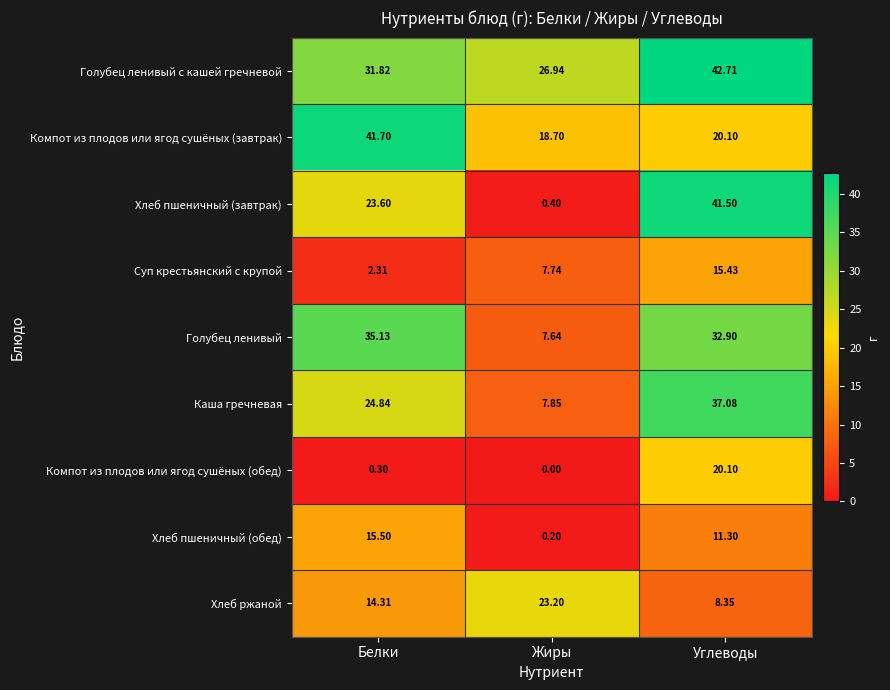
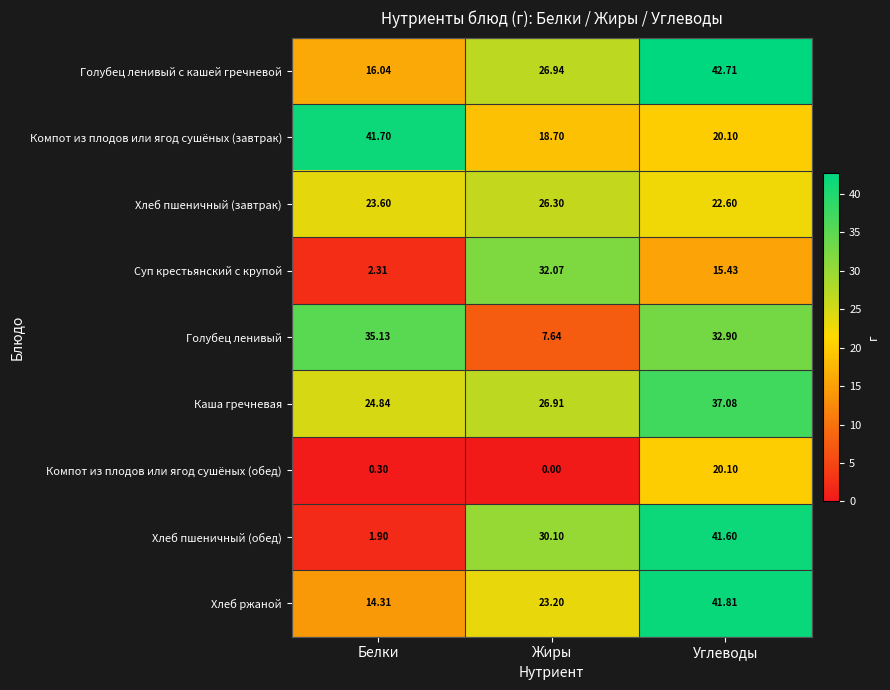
  {
    "Голубец ленивый с кашей гречневой": {
-     "Белки": 31.82,
+     "Белки": 16.04,
      "Жиры": 26.94,
      "Углеводы": 42.71
    },
    "Компот из плодов или ягод сушёных (завтрак)": {
      "Белки": 41.70,
      "Жиры": 18.70,
      "Углеводы": 20.10
    },
    "Хлеб пшеничный (завтрак)": {
      "Белки": 23.60,
-     "Жиры": 0.40,
-     "Углеводы": 41.50
+     "Жиры": 26.30,
+     "Углеводы": 22.60
    },
    "Суп крестьянский с крупой": {
      "Белки": 2.31,
-     "Жиры": 7.74,
+     "Жиры": 32.07,
      "Углеводы": 15.43
    },
    "Голубец ленивый": {
      "Белки": 35.13,
      "Жиры": 7.64,
      "Углеводы": 32.90
    },
    "Каша гречневая": {
      "Белки": 24.84,
-     "Жиры": 7.85,
+     "Жиры": 26.91,
      "Углеводы": 37.08
    },
    "Компот из плодов или ягод сушёных (обед)": {
      "Белки": 0.30,
      "Жиры": 0.00,
      "Углеводы": 20.10
    },
    "Хлеб пшеничный (обед)": {
-     "Белки": 15.50,
-     "Жиры": 0.20,
-     "Углеводы": 11.30
+     "Белки": 1.90,
+     "Жиры": 30.10,
+     "Углеводы": 41.60
    },
    "Хлеб ржаной": {
      "Белки": 14.31,
      "Жиры": 23.20,
-     "Углеводы": 8.35
+     "Углеводы": 41.81
    }
  }
